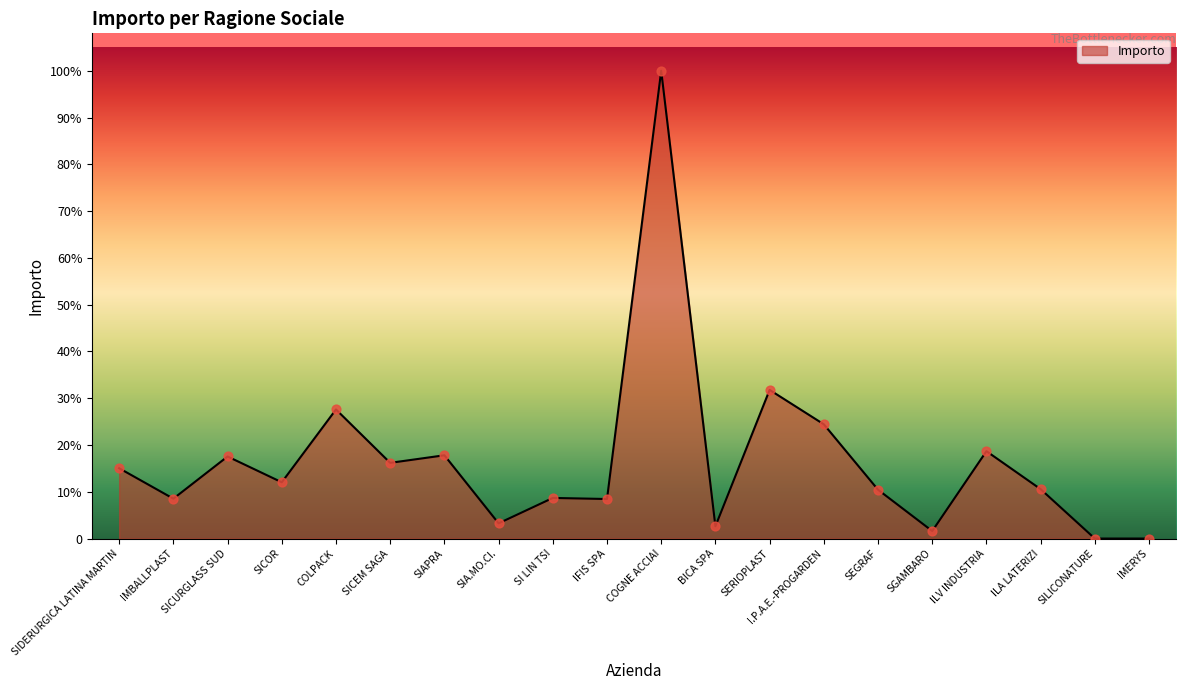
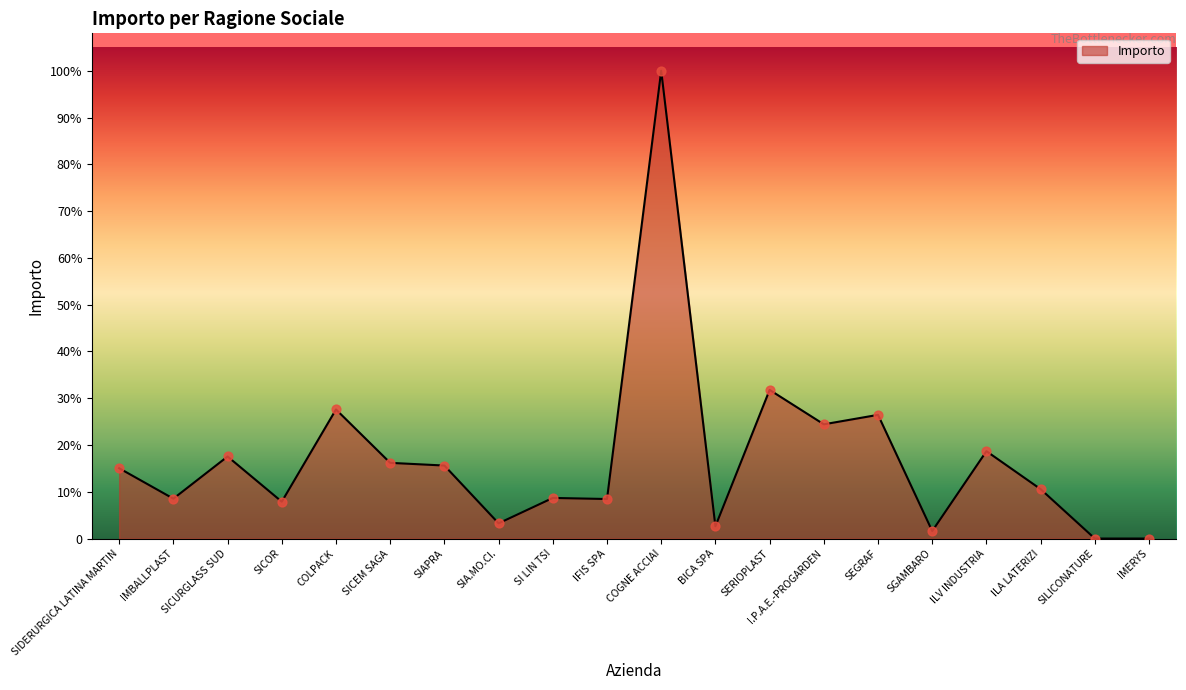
  {
    "SIDERURGICA LATINA MARTIN": "15%",
    "IMBALLPLAST": "9%",
    "SICURGLASS SUD": "18%",
-   "SICOR": "12%",
+   "SICOR": "8%",
    "COLPACK": "28%",
    "SICEM SAGA": "16%",
-   "SIAPRA": "18%",
+   "SIAPRA": "16%",
    "SIA.MO.CI.": "3%",
    "SI LIN TSI": "9%",
    "IFIS SPA": "8%",
    "COGNE ACCIAI": "100%",
    "BICA SPA": "3%",
    "SERIOPLAST": "32%",
    "I.P.A.E.-PROGARDEN": "24%",
-   "SEGRAF": "10%",
+   "SEGRAF": "26%",
    "SGAMBARO": "2%",
    "ILV INDUSTRIA": "19%",
    "ILA LATERIZI": "11%",
    "SILICONATURE": "0%",
    "IMERYS": "0%"
  }
